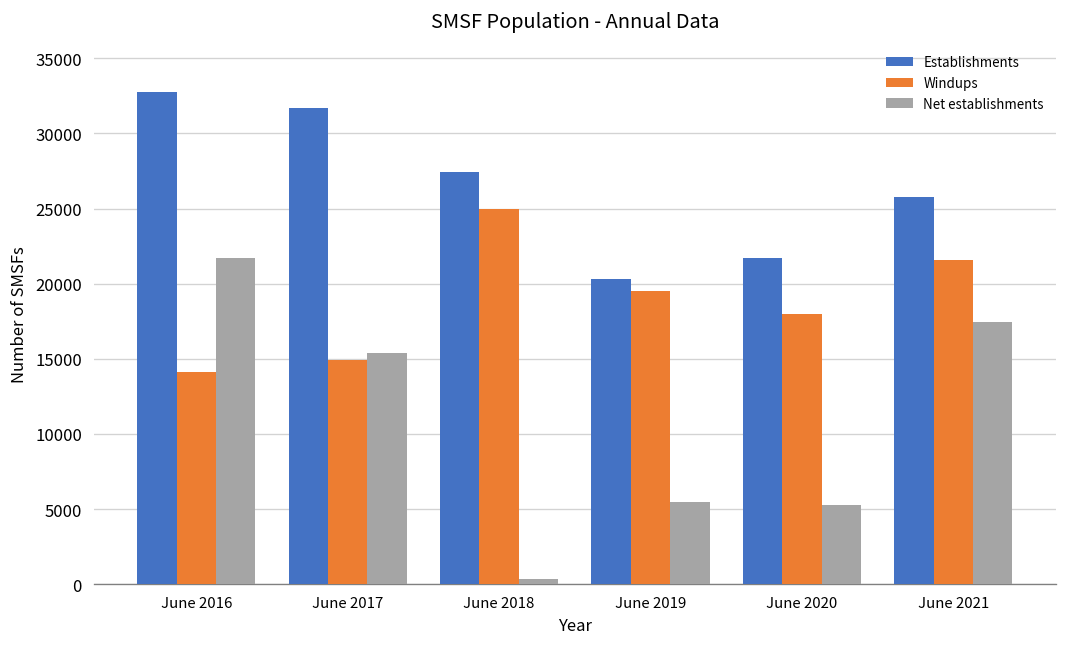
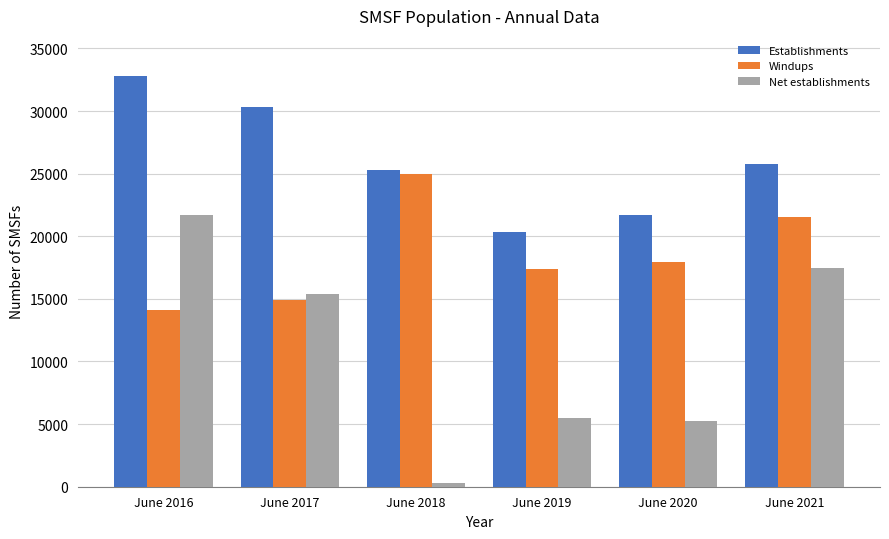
  {
    "Establishments": {
      "June 2016": 32800,
-     "June 2017": 31700,
-     "June 2018": 27400,
+     "June 2017": 30300,
+     "June 2018": 25300,
      "June 2019": 20300,
      "June 2020": 21700,
      "June 2021": 25800
    },
    "Windups": {
      "June 2016": 14100,
      "June 2017": 14900,
      "June 2018": 25000,
-     "June 2019": 19500,
+     "June 2019": 17400,
      "June 2020": 18000,
      "June 2021": 21600
    },
    "Net establishments": {
      "June 2016": 21700,
      "June 2017": 15400,
      "June 2018": 300,
      "June 2019": 5500,
      "June 2020": 5300,
      "June 2021": 17400
    }
  }
